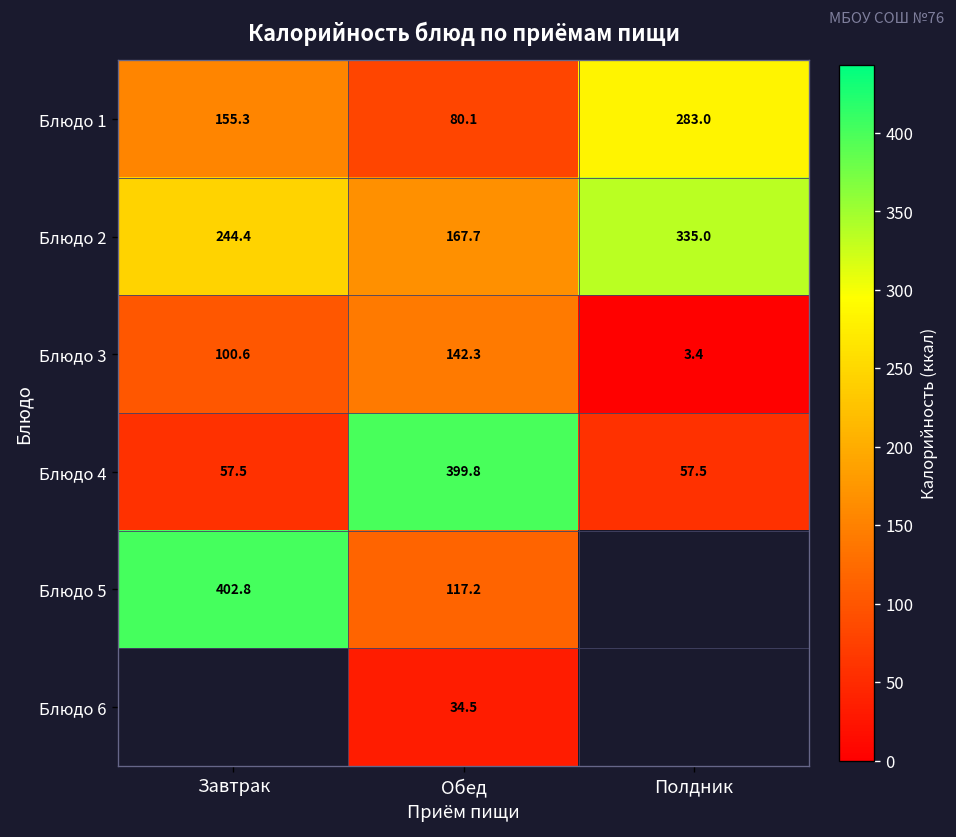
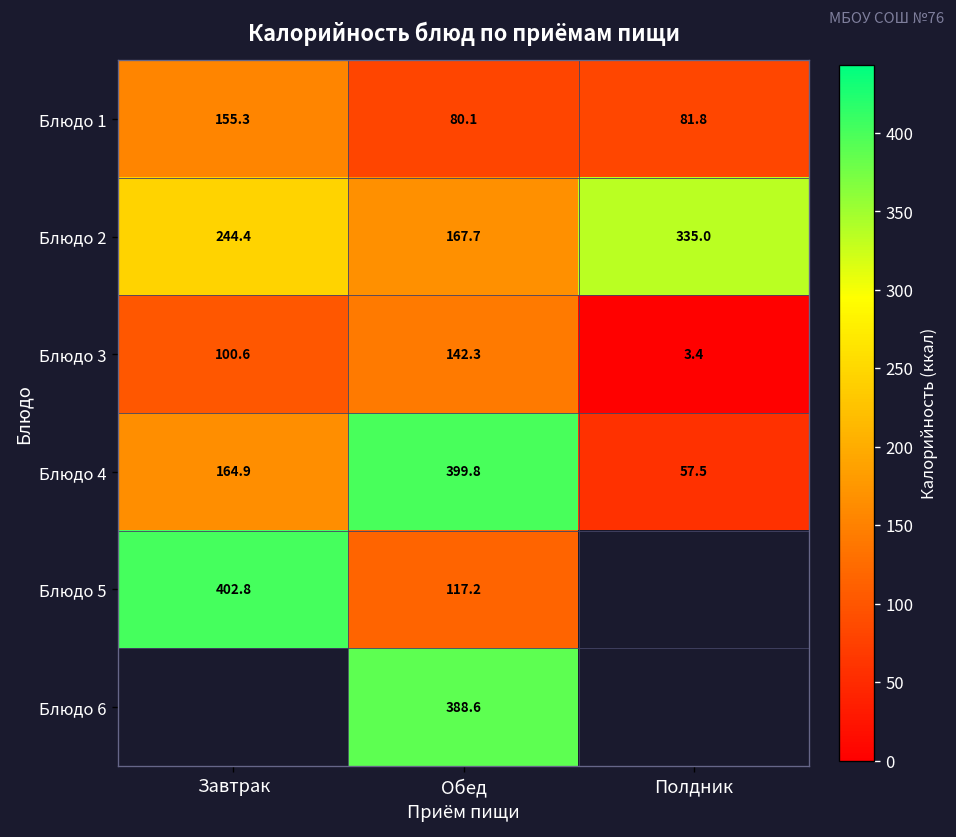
  {
    "Блюдо 1": {
      "Завтрак": 155.3,
      "Обед": 80.1,
-     "Полдник": 283.0
+     "Полдник": 81.8
    },
    "Блюдо 2": {
      "Завтрак": 244.4,
      "Обед": 167.7,
      "Полдник": 335.0
    },
    "Блюдо 3": {
      "Завтрак": 100.6,
      "Обед": 142.3,
      "Полдник": 3.4
    },
    "Блюдо 4": {
-     "Завтрак": 57.5,
+     "Завтрак": 164.9,
      "Обед": 399.8,
      "Полдник": 57.5
    },
    "Блюдо 5": {
      "Завтрак": 402.8,
      "Обед": 117.2
    },
    "Блюдо 6": {
-     "Обед": 34.5
+     "Обед": 388.6
    }
  }
